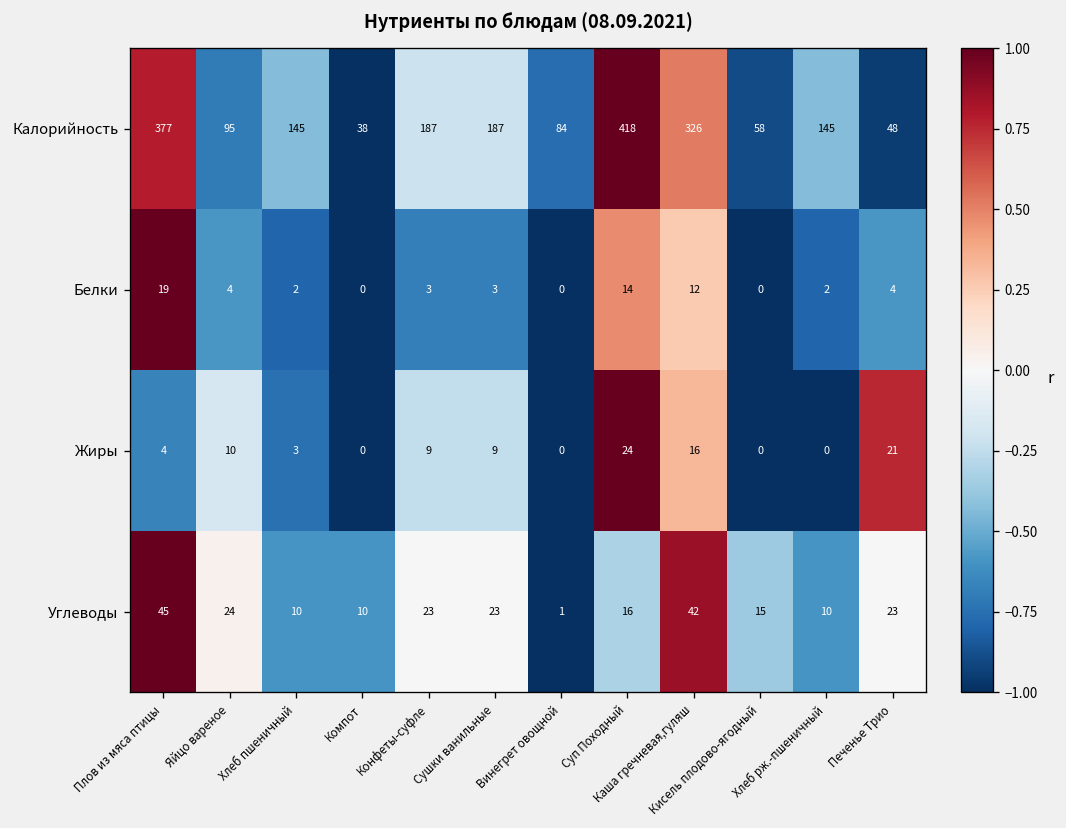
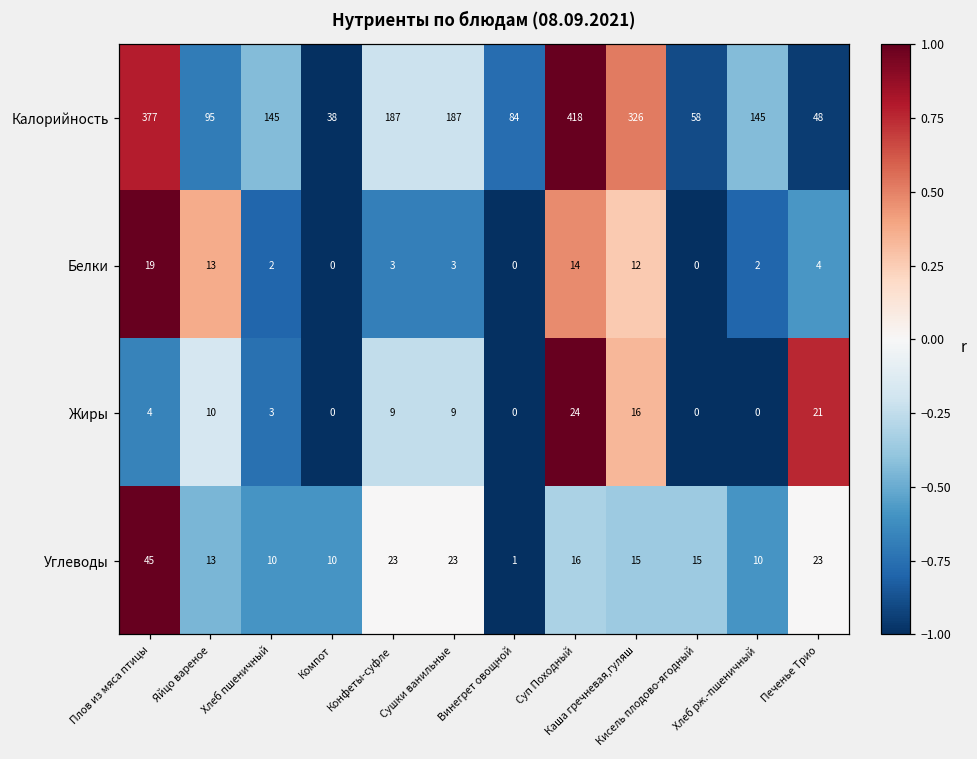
  {
    "Калорийность": {
      "Плов из мяса птицы": 377,
      "Яйцо вареное": 95,
      "Хлеб пшеничный": 145,
      "Компот": 38,
      "Конфеты-суфле": 187,
      "Сушки ванильные": 187,
      "Винегрет овощной": 84,
      "Суп Походный": 418,
      "Каша гречневая,гуляш": 326,
      "Кисель плодово-ягодный": 58,
      "Хлеб рж.-пшеничный": 145,
      "Печенье Трио": 48
    },
    "Белки": {
      "Плов из мяса птицы": 19,
-     "Яйцо вареное": 4,
+     "Яйцо вареное": 13,
      "Хлеб пшеничный": 2,
      "Компот": 0,
      "Конфеты-суфле": 3,
      "Сушки ванильные": 3,
      "Винегрет овощной": 0,
      "Суп Походный": 14,
      "Каша гречневая,гуляш": 12,
      "Кисель плодово-ягодный": 0,
      "Хлеб рж.-пшеничный": 2,
      "Печенье Трио": 4
    },
    "Жиры": {
      "Плов из мяса птицы": 4,
      "Яйцо вареное": 10,
      "Хлеб пшеничный": 3,
      "Компот": 0,
      "Конфеты-суфле": 9,
      "Сушки ванильные": 9,
      "Винегрет овощной": 0,
      "Суп Походный": 24,
      "Каша гречневая,гуляш": 16,
      "Кисель плодово-ягодный": 0,
      "Хлеб рж.-пшеничный": 0,
      "Печенье Трио": 21
    },
    "Углеводы": {
      "Плов из мяса птицы": 45,
-     "Яйцо вареное": 24,
+     "Яйцо вареное": 13,
      "Хлеб пшеничный": 10,
      "Компот": 10,
      "Конфеты-суфле": 23,
      "Сушки ванильные": 23,
      "Винегрет овощной": 1,
      "Суп Походный": 16,
-     "Каша гречневая,гуляш": 42,
+     "Каша гречневая,гуляш": 15,
      "Кисель плодово-ягодный": 15,
      "Хлеб рж.-пшеничный": 10,
      "Печенье Трио": 23
    }
  }
